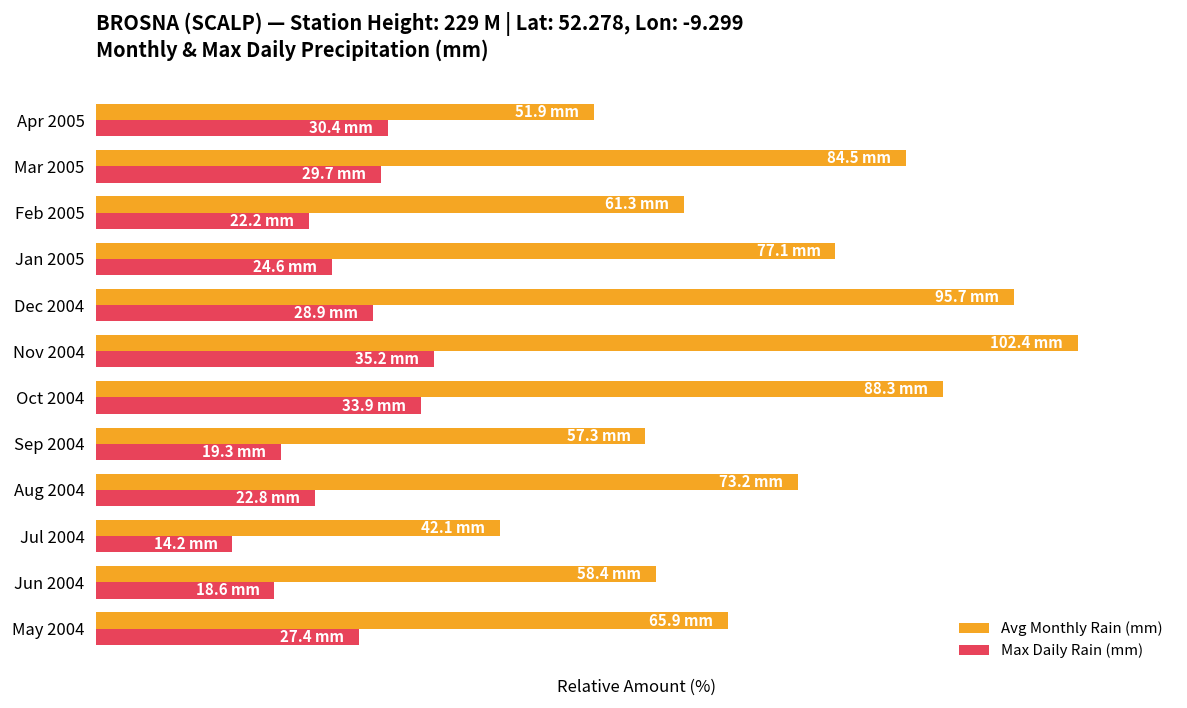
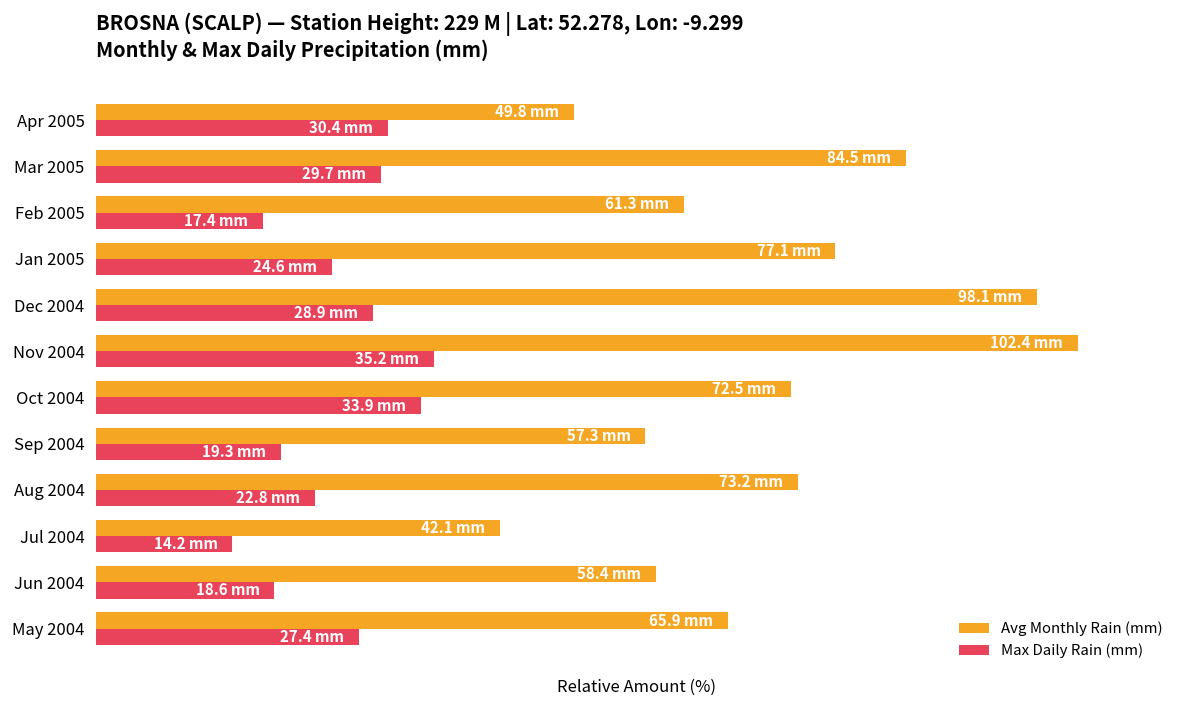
  {
    "Avg Monthly Rain (mm)": {
-     "Apr 2005": 51.9,
-     "Dec 2004": 95.7,
-     "Oct 2004": 88.3
+     "Apr 2005": 49.8,
+     "Dec 2004": 98.1,
+     "Oct 2004": 72.5
    },
    "Max Daily Rain (mm)": {
-     "Feb 2005": 22.2
+     "Feb 2005": 17.4
    }
  }
